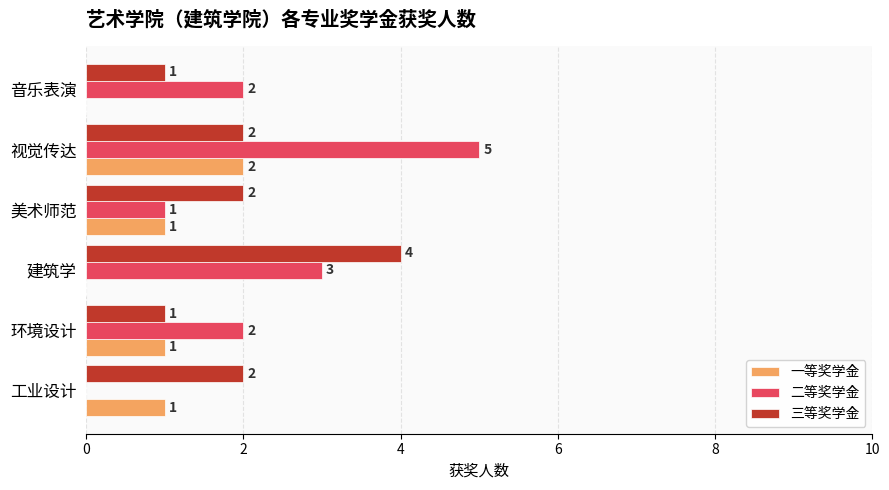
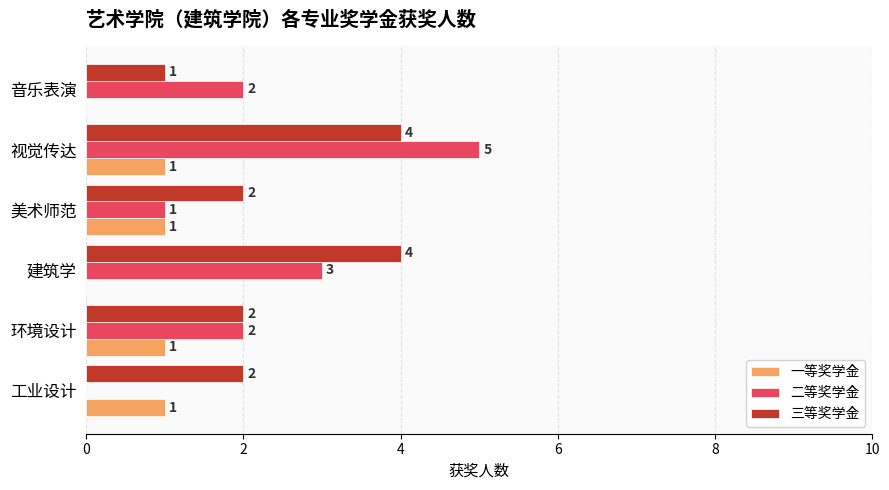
  {
    "一等奖学金": {
-     "视觉传达": 2,
+     "视觉传达": 1,
      "美术师范": 1,
      "环境设计": 1,
      "工业设计": 1
    },
    "二等奖学金": {
      "音乐表演": 2,
      "视觉传达": 5,
      "美术师范": 1,
      "建筑学": 3,
      "环境设计": 2
    },
    "三等奖学金": {
      "音乐表演": 1,
-     "视觉传达": 2,
+     "视觉传达": 4,
      "美术师范": 2,
      "建筑学": 4,
-     "环境设计": 1,
+     "环境设计": 2,
      "工业设计": 2
    }
  }
